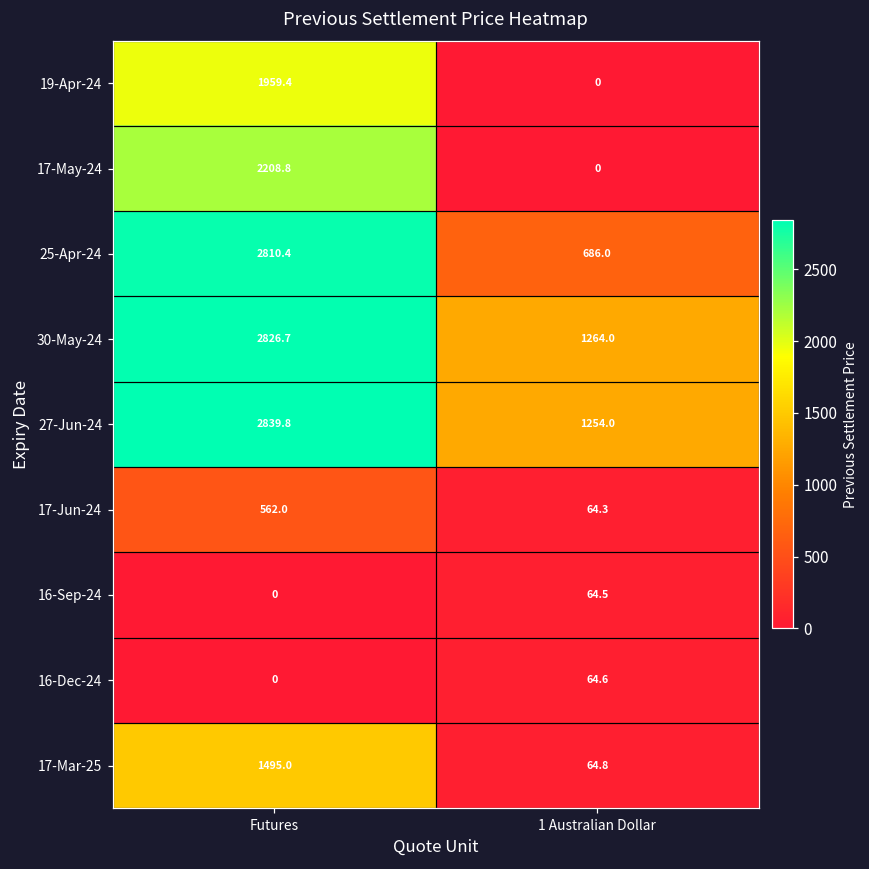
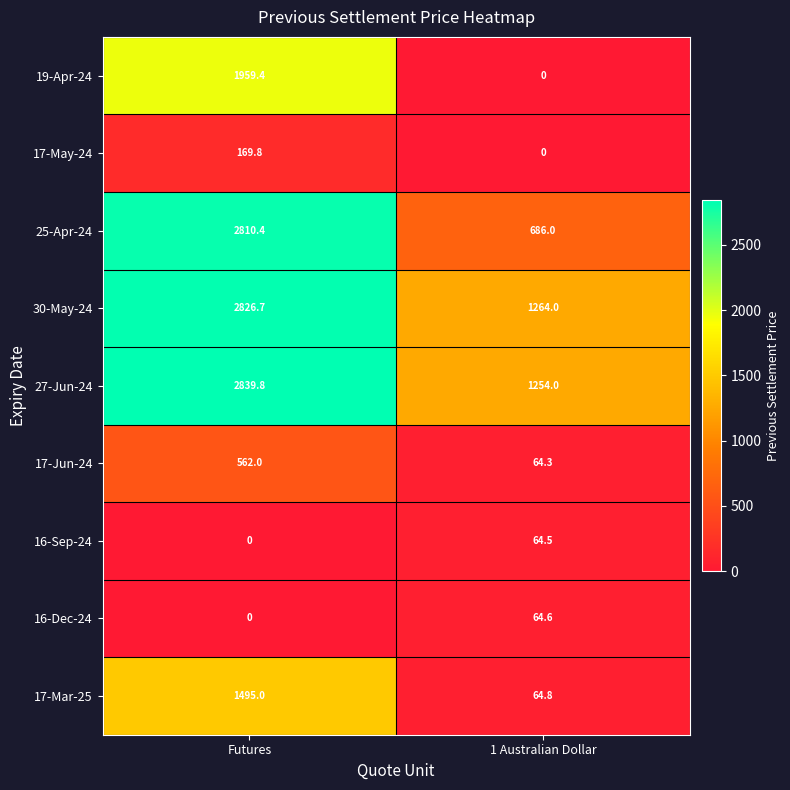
  {
    "19-Apr-24": {
      "Futures": 1959.4,
      "1 Australian Dollar": 0
    },
    "17-May-24": {
-     "Futures": 2208.8,
+     "Futures": 169.8,
      "1 Australian Dollar": 0
    },
    "25-Apr-24": {
      "Futures": 2810.4,
      "1 Australian Dollar": 686.0
    },
    "30-May-24": {
      "Futures": 2826.7,
      "1 Australian Dollar": 1264.0
    },
    "27-Jun-24": {
      "Futures": 2839.8,
      "1 Australian Dollar": 1254.0
    },
    "17-Jun-24": {
      "Futures": 562.0,
      "1 Australian Dollar": 64.3
    },
    "16-Sep-24": {
      "Futures": 0,
      "1 Australian Dollar": 64.5
    },
    "16-Dec-24": {
      "Futures": 0,
      "1 Australian Dollar": 64.6
    },
    "17-Mar-25": {
      "Futures": 1495.0,
      "1 Australian Dollar": 64.8
    }
  }
